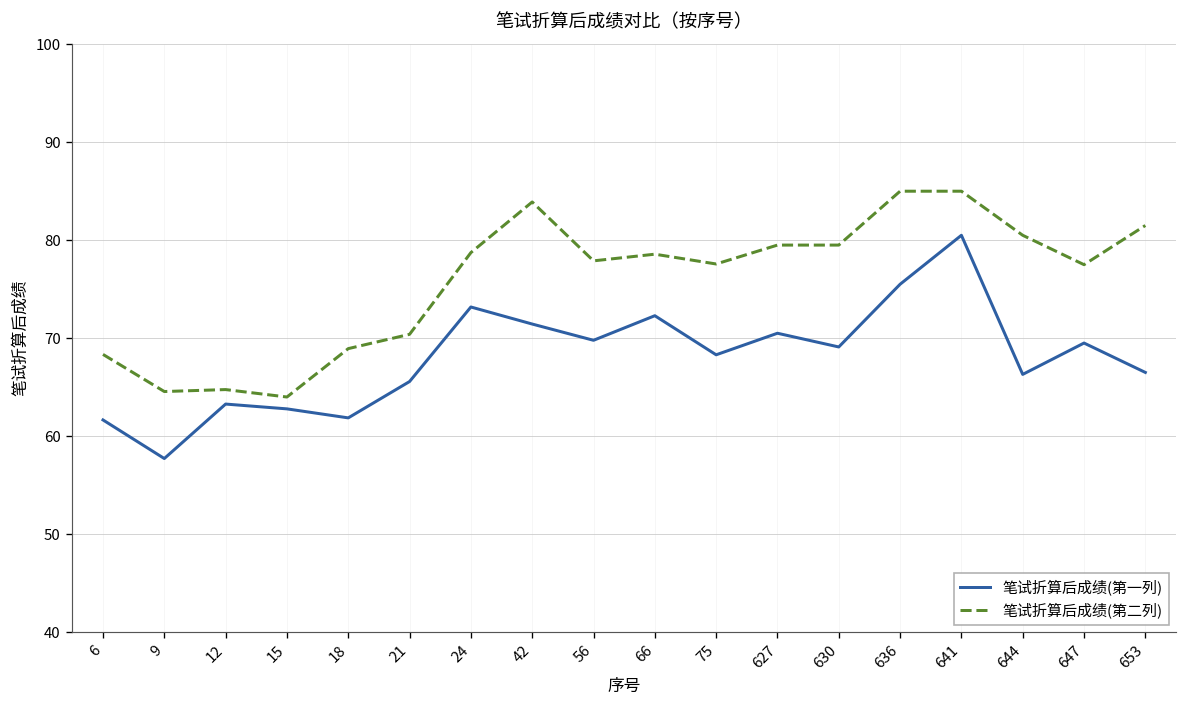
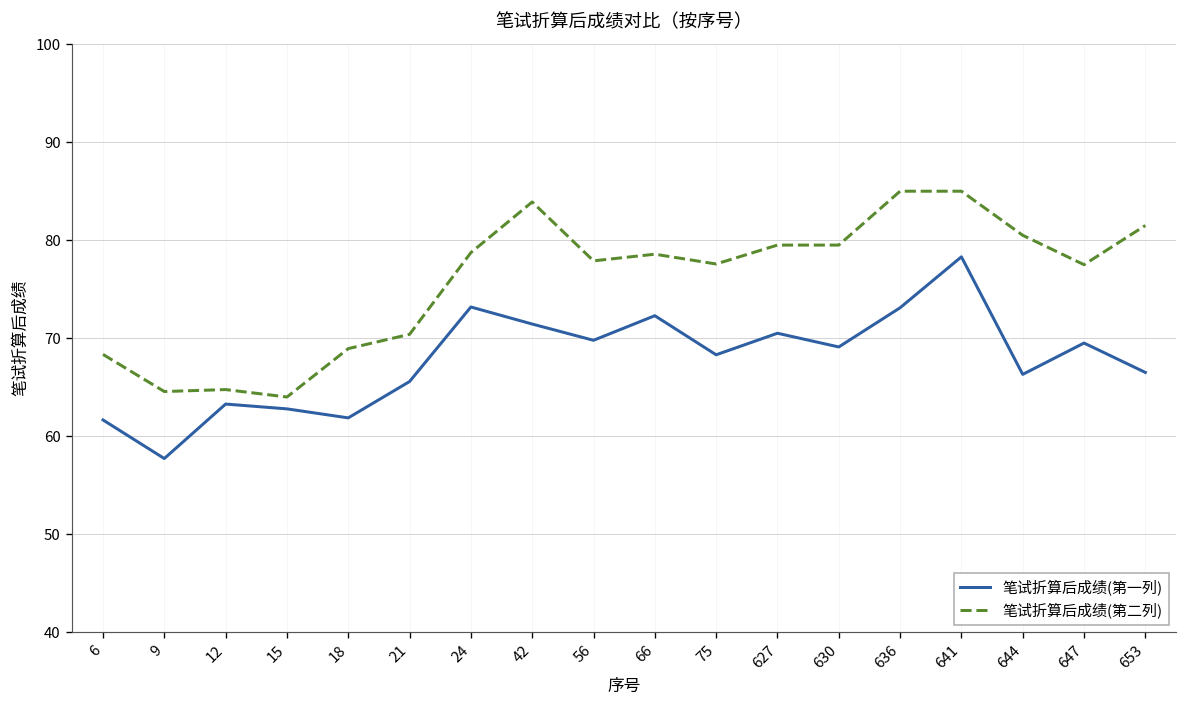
  {
    "笔试折算后成绩(第一列)": {
      "6": 62,
      "9": 58,
      "12": 63,
      "15": 63,
      "18": 62,
      "21": 66,
      "24": 73,
      "42": 71,
      "56": 70,
      "66": 72,
      "75": 68,
      "627": 71,
      "630": 69,
-     "636": 76,
-     "641": 81,
+     "636": 73,
+     "641": 78,
      "644": 66,
      "647": 70,
      "653": 67
    },
    "笔试折算后成绩(第二列)": {
      "6": 68,
      "9": 65,
      "12": 65,
      "15": 64,
      "18": 69,
      "21": 70,
      "24": 79,
      "42": 84,
      "56": 78,
      "66": 79,
      "75": 78,
      "627": 80,
      "630": 80,
      "636": 85,
      "641": 85,
      "644": 81,
      "647": 78,
      "653": 82
    }
  }
